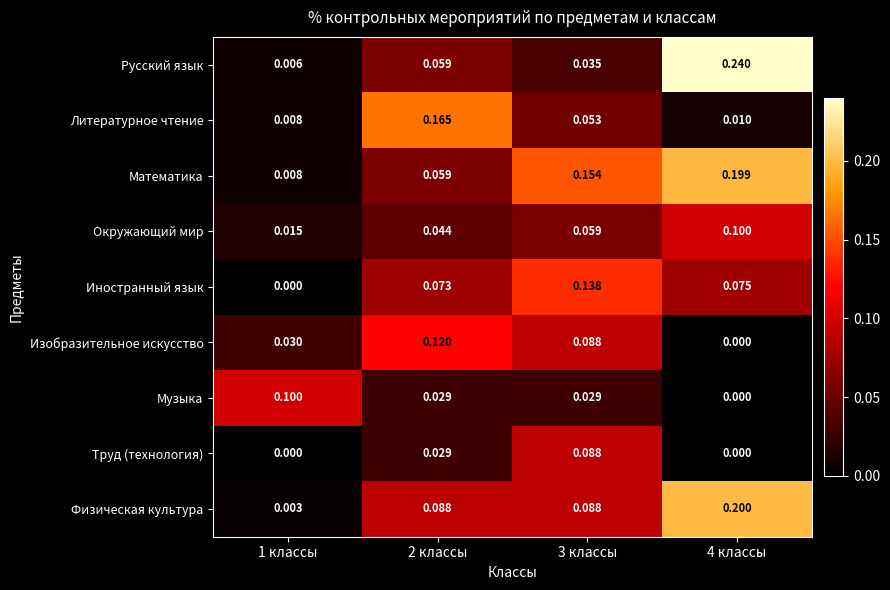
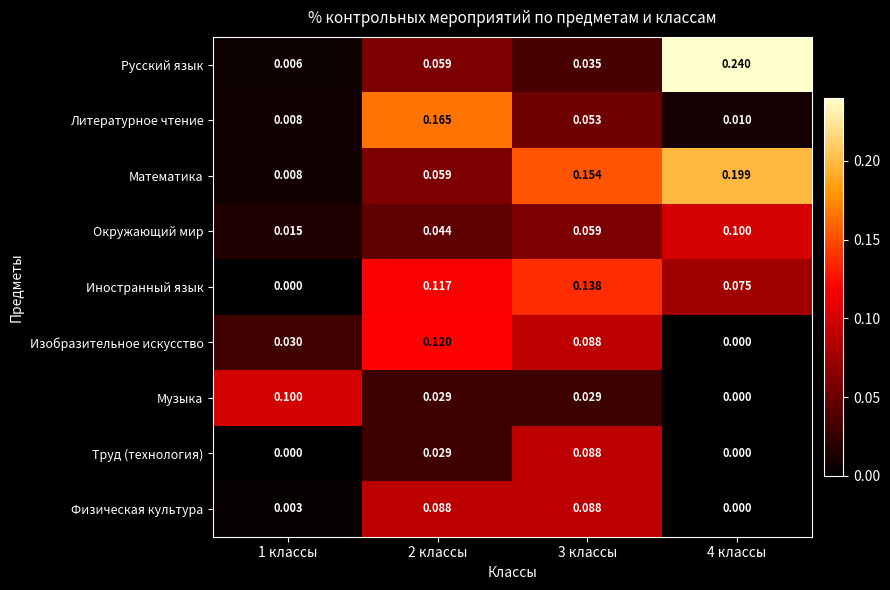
  {
    "Русский язык": {
      "1 классы": 0.006,
      "2 классы": 0.059,
      "3 классы": 0.035,
      "4 классы": 0.240
    },
    "Литературное чтение": {
      "1 классы": 0.008,
      "2 классы": 0.165,
      "3 классы": 0.053,
      "4 классы": 0.010
    },
    "Математика": {
      "1 классы": 0.008,
      "2 классы": 0.059,
      "3 классы": 0.154,
      "4 классы": 0.199
    },
    "Окружающий мир": {
      "1 классы": 0.015,
      "2 классы": 0.044,
      "3 классы": 0.059,
      "4 классы": 0.100
    },
    "Иностранный язык": {
      "1 классы": 0.000,
-     "2 классы": 0.073,
+     "2 классы": 0.117,
      "3 классы": 0.138,
      "4 классы": 0.075
    },
    "Изобразительное искусство": {
      "1 классы": 0.030,
      "2 классы": 0.120,
      "3 классы": 0.088,
      "4 классы": 0.000
    },
    "Музыка": {
      "1 классы": 0.100,
      "2 классы": 0.029,
      "3 классы": 0.029,
      "4 классы": 0.000
    },
    "Труд (технология)": {
      "1 классы": 0.000,
      "2 классы": 0.029,
      "3 классы": 0.088,
      "4 классы": 0.000
    },
    "Физическая культура": {
      "1 классы": 0.003,
      "2 классы": 0.088,
      "3 классы": 0.088,
-     "4 классы": 0.200
+     "4 классы": 0.000
    }
  }
